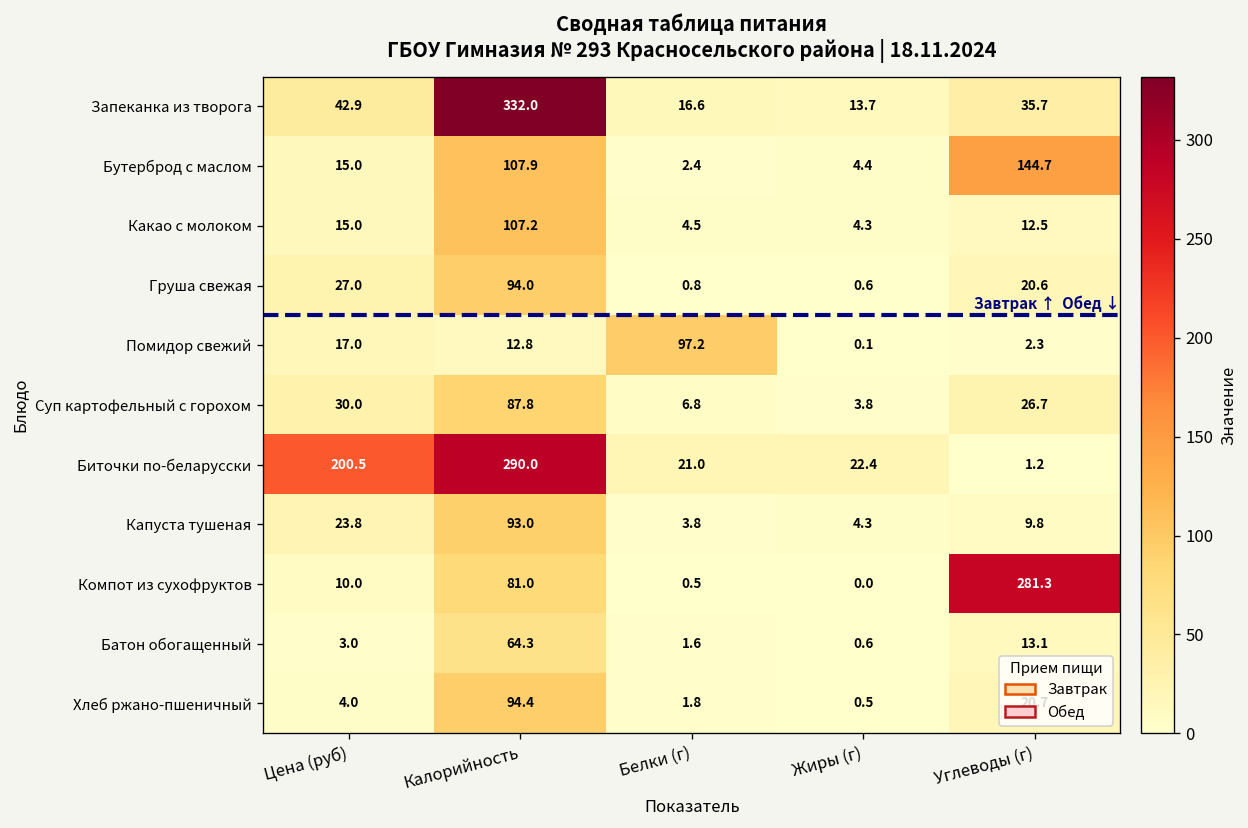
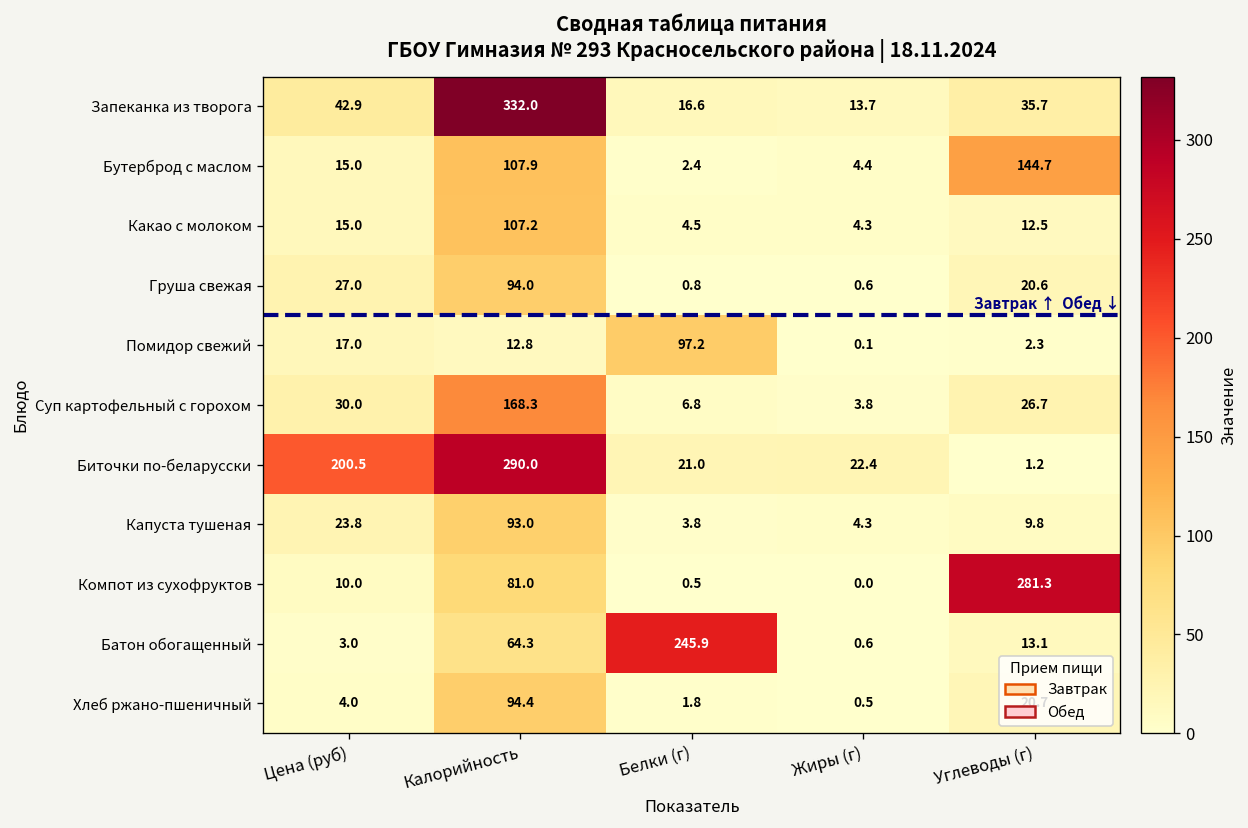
  {
    "Запеканка из творога": {
      "Цена (руб)": 42.9,
      "Калорийность": 332.0,
      "Белки (г)": 16.6,
      "Жиры (г)": 13.7,
      "Углеводы (г)": 35.7
    },
    "Бутерброд с маслом": {
      "Цена (руб)": 15.0,
      "Калорийность": 107.9,
      "Белки (г)": 2.4,
      "Жиры (г)": 4.4,
      "Углеводы (г)": 144.7
    },
    "Какао с молоком": {
      "Цена (руб)": 15.0,
      "Калорийность": 107.2,
      "Белки (г)": 4.5,
      "Жиры (г)": 4.3,
      "Углеводы (г)": 12.5
    },
    "Груша свежая": {
      "Цена (руб)": 27.0,
      "Калорийность": 94.0,
      "Белки (г)": 0.8,
      "Жиры (г)": 0.6
    },
    "Помидор свежий": {
      "Цена (руб)": 17.0,
      "Калорийность": 12.8,
      "Белки (г)": 97.2,
      "Жиры (г)": 0.1,
      "Углеводы (г)": 2.3
    },
    "Суп картофельный с горохом": {
      "Цена (руб)": 30.0,
-     "Калорийность": 87.8,
+     "Калорийность": 168.3,
      "Белки (г)": 6.8,
      "Жиры (г)": 3.8,
      "Углеводы (г)": 26.7
    },
    "Биточки по-беларусски": {
      "Цена (руб)": 200.5,
      "Калорийность": 290.0,
      "Белки (г)": 21.0,
      "Жиры (г)": 22.4,
      "Углеводы (г)": 1.2
    },
    "Капуста тушеная": {
      "Цена (руб)": 23.8,
      "Калорийность": 93.0,
      "Белки (г)": 3.8,
      "Жиры (г)": 4.3,
      "Углеводы (г)": 9.8
    },
    "Компот из сухофруктов": {
      "Цена (руб)": 10.0,
      "Калорийность": 81.0,
      "Белки (г)": 0.5,
      "Жиры (г)": 0.0,
      "Углеводы (г)": 281.3
    },
    "Батон обогащенный": {
      "Цена (руб)": 3.0,
      "Калорийность": 64.3,
-     "Белки (г)": 1.6,
+     "Белки (г)": 245.9,
      "Жиры (г)": 0.6,
      "Углеводы (г)": 13.1
    },
    "Хлеб ржано-пшеничный": {
      "Цена (руб)": 4.0,
      "Калорийность": 94.4,
      "Белки (г)": 1.8,
      "Жиры (г)": 0.5
    }
  }
